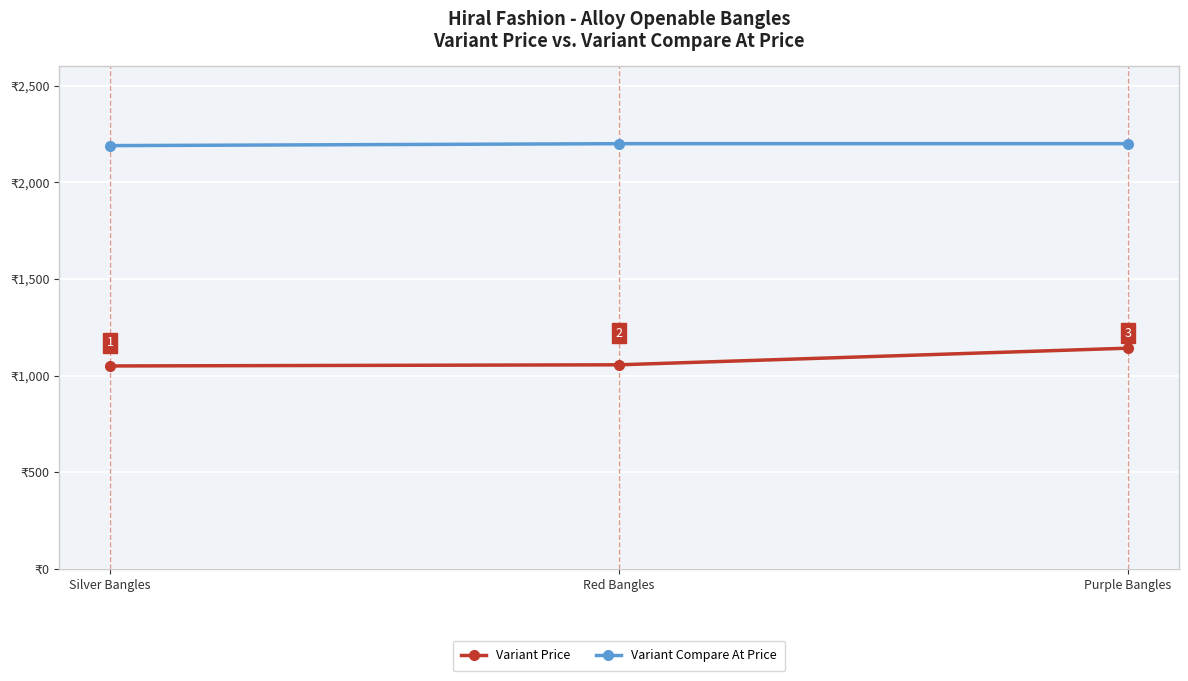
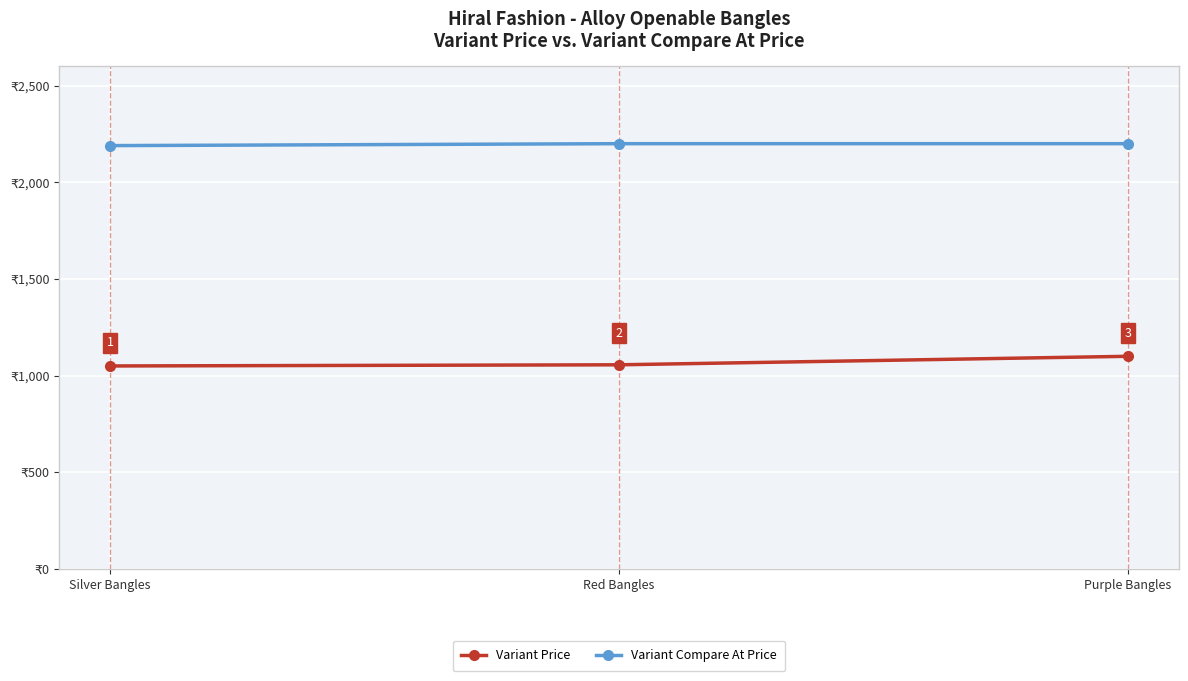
  {
    "Variant Price": {
      "Red Bangles": "₹1,060",
-     "Purple Bangles": "₹1,140"
+     "Purple Bangles": "₹1,100"
    },
    "Variant Compare At Price": {
      "Silver Bangles": "₹2,190",
      "Red Bangles": "₹2,200",
      "Purple Bangles": "₹2,200"
    }
  }
